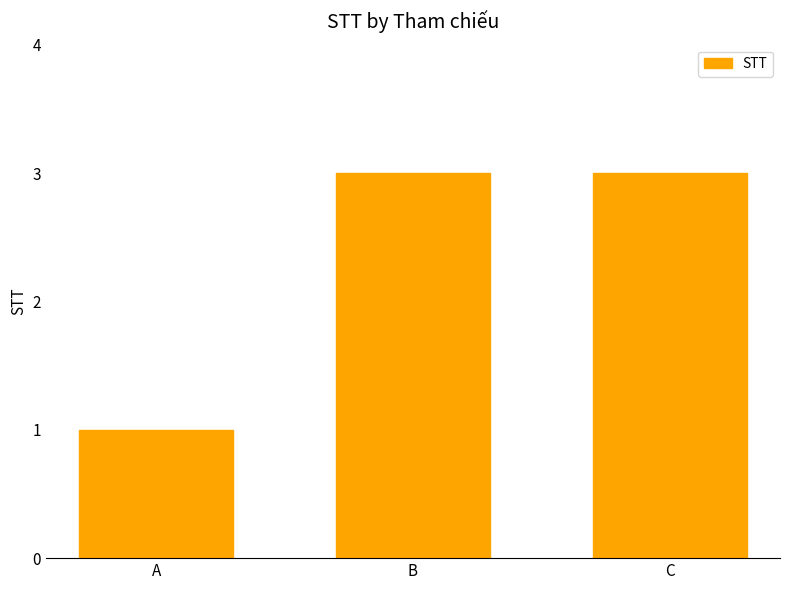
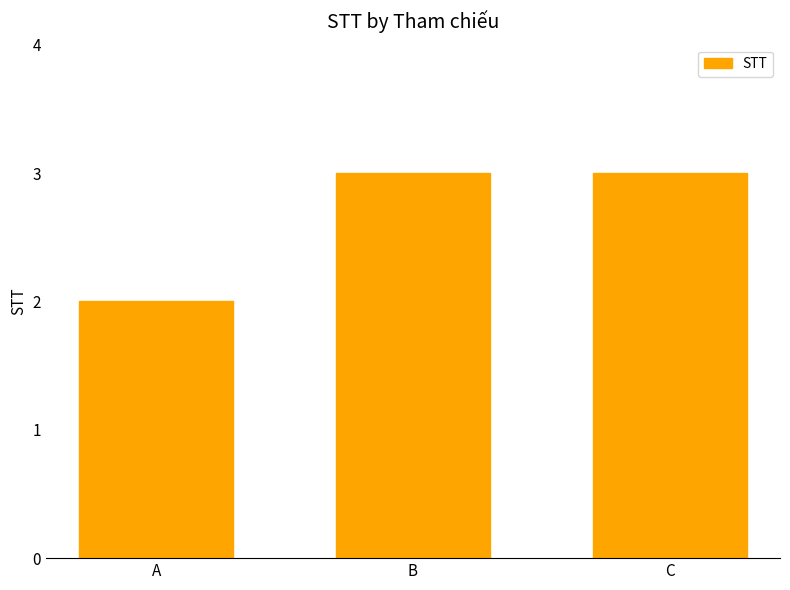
  {
-   "A": 1,
+   "A": 2,
    "B": 3,
    "C": 3
  }
